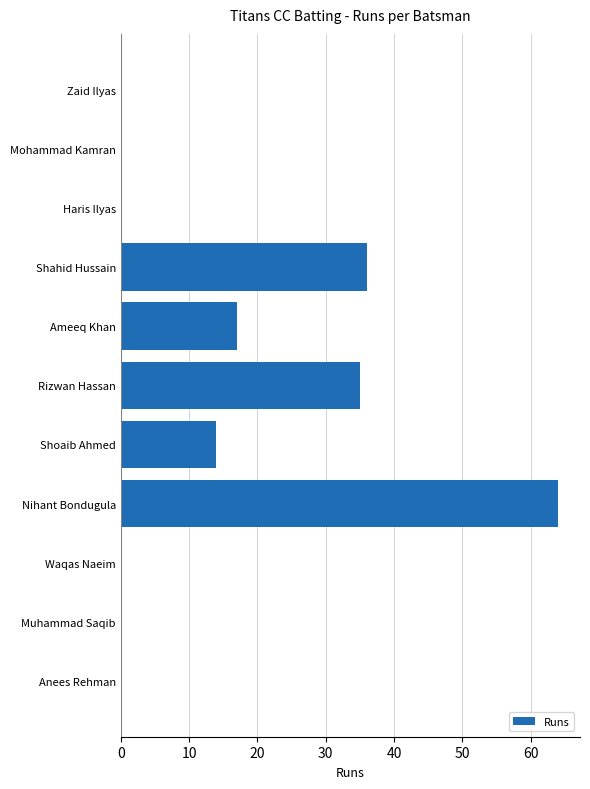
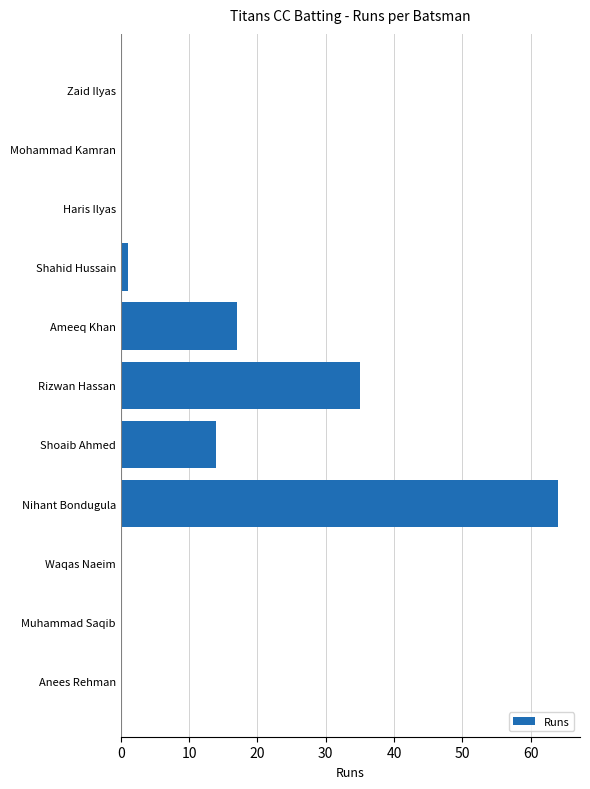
  {
    "Zaid Ilyas": 0,
    "Mohammad Kamran": 0,
    "Haris Ilyas": 0,
-   "Shahid Hussain": 36,
+   "Shahid Hussain": 1,
    "Ameeq Khan": 17,
    "Rizwan Hassan": 35,
    "Shoaib Ahmed": 14,
    "Nihant Bondugula": 64,
    "Waqas Naeim": 0,
    "Muhammad Saqib": 0,
    "Anees Rehman": 0
  }
